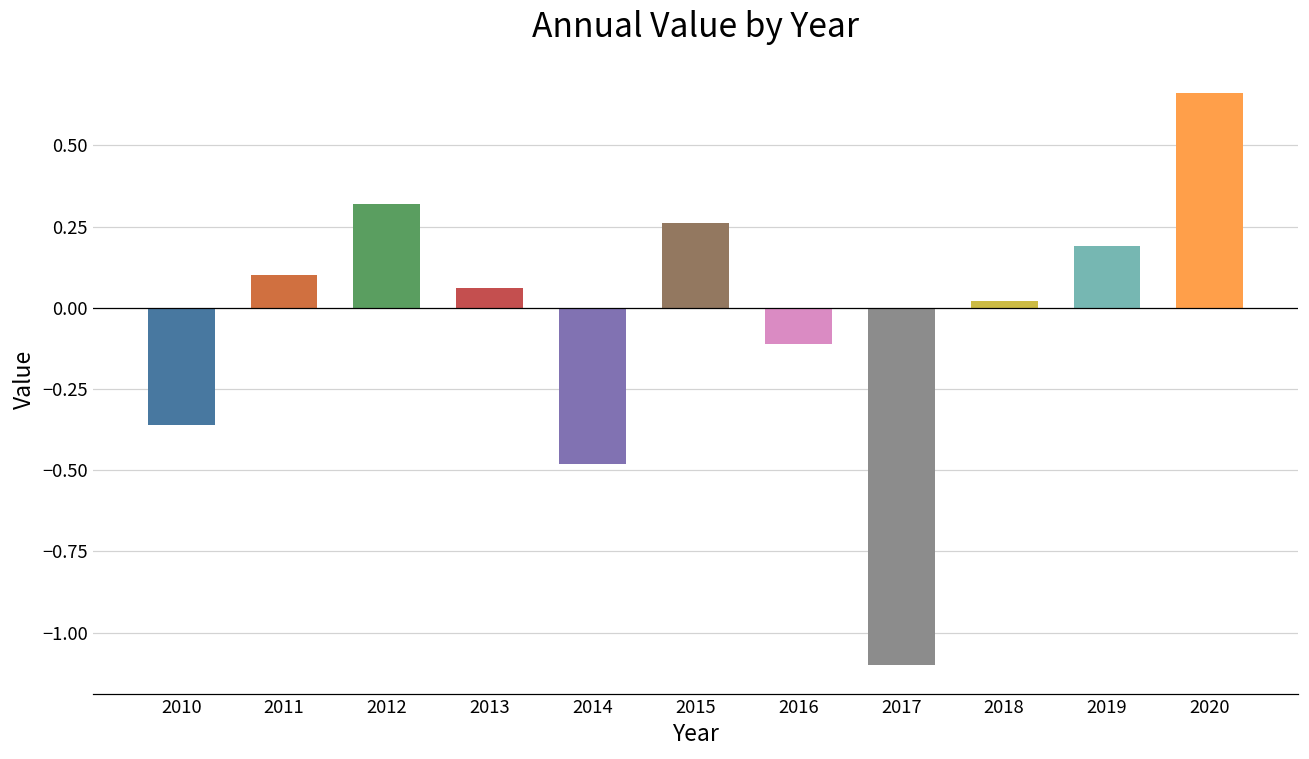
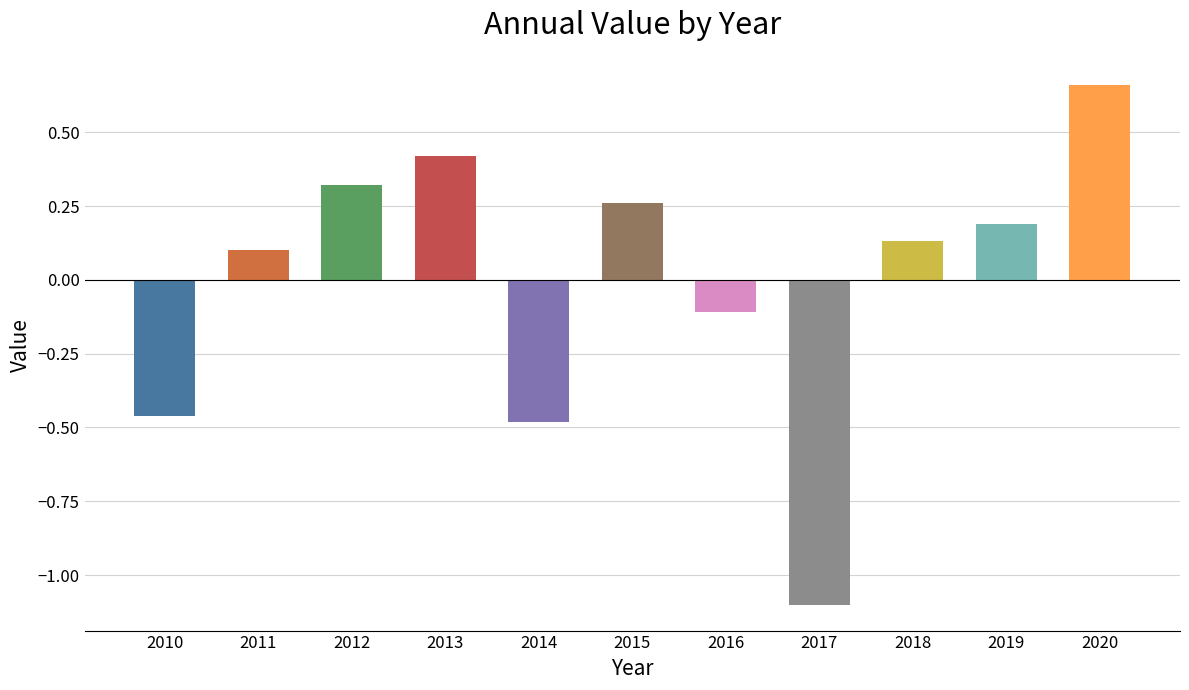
  {
-   "2010": -0.36,
+   "2010": -0.46,
    "2011": 0.10,
    "2012": 0.32,
-   "2013": 0.06,
+   "2013": 0.42,
    "2014": -0.48,
    "2015": 0.26,
    "2016": -0.11,
    "2017": -1.10,
-   "2018": 0.02,
+   "2018": 0.13,
    "2019": 0.19,
    "2020": 0.66
  }
